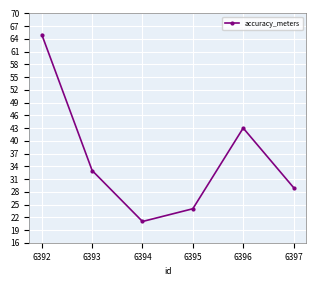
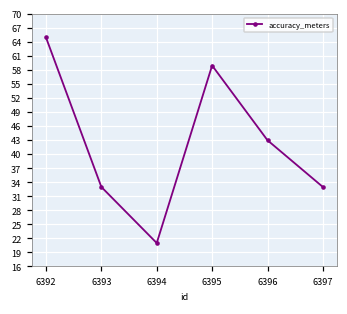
  {
    "6392": 65,
    "6393": 33,
    "6394": 21,
-   "6395": 24,
+   "6395": 59,
    "6396": 43,
-   "6397": 29
+   "6397": 33
  }
